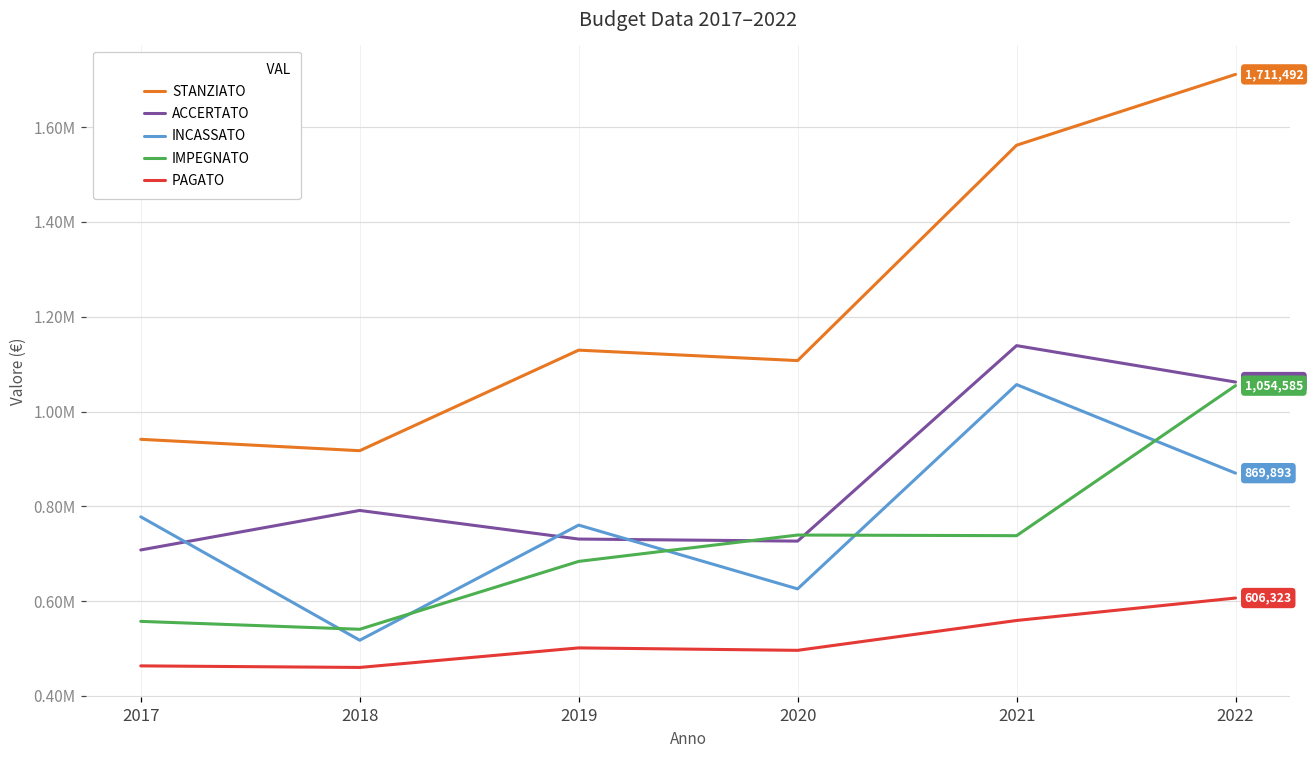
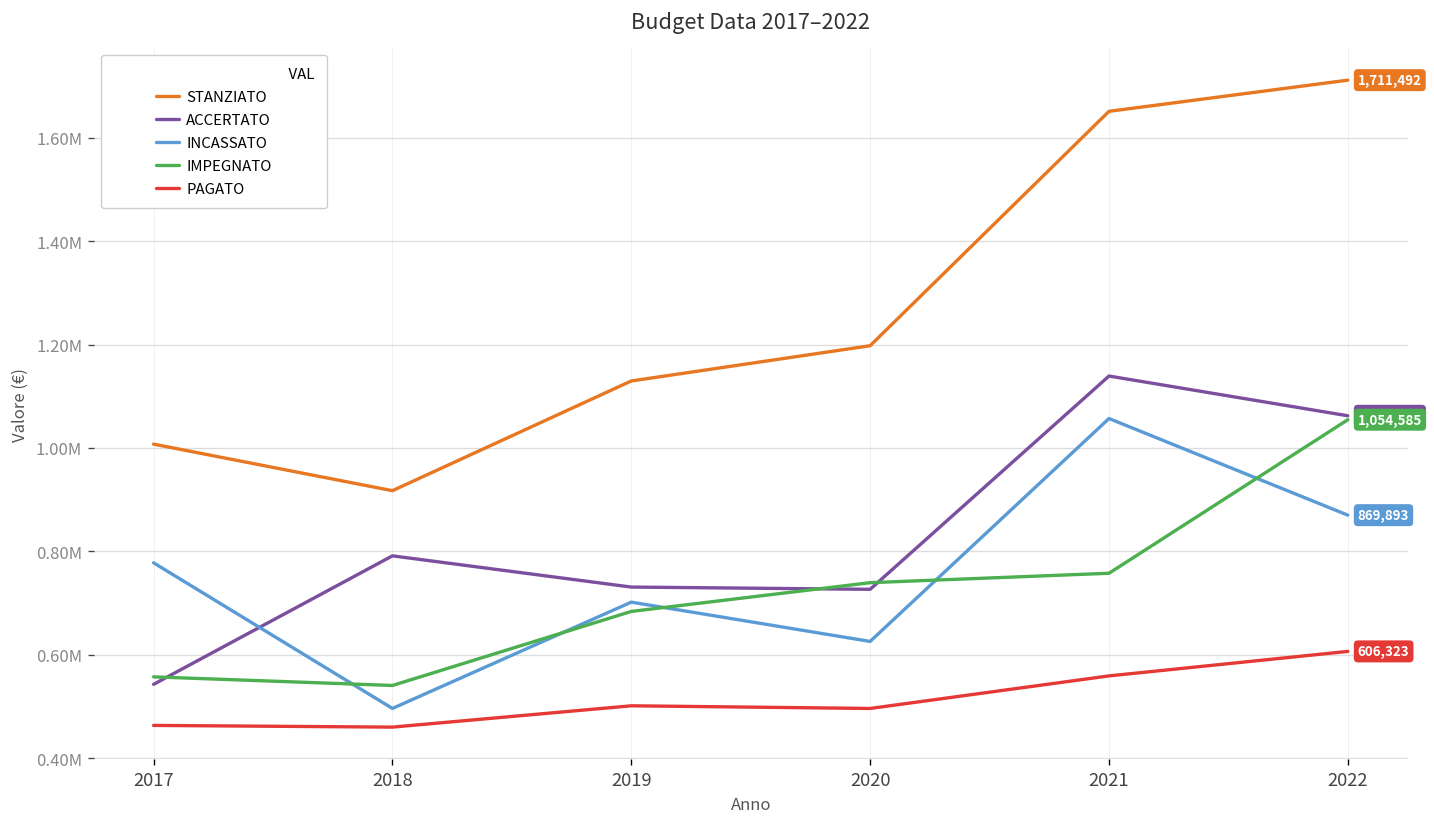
  {
    "STANZIATO": {
-     "2017": 940000,
+     "2017": 1010000,
      "2018": 920000,
      "2019": 1130000,
-     "2020": 1110000,
-     "2021": 1560000
+     "2020": 1200000,
+     "2021": 1650000
    },
    "ACCERTATO": {
-     "2017": 710000,
+     "2017": 540000,
      "2018": 790000,
      "2019": 730000,
      "2020": 730000,
      "2021": 1140000
    },
    "INCASSATO": {
      "2017": 780000,
-     "2018": 520000,
-     "2019": 760000,
+     "2018": 500000,
+     "2019": 700000,
      "2020": 630000,
      "2021": 1060000
    },
    "IMPEGNATO": {
      "2017": 560000,
      "2018": 540000,
      "2019": 680000,
      "2020": 740000,
-     "2021": 740000
+     "2021": 760000
    },
    "PAGATO": {
      "2017": 460000,
      "2018": 460000,
      "2019": 500000,
      "2020": 500000,
      "2021": 560000
    }
  }
